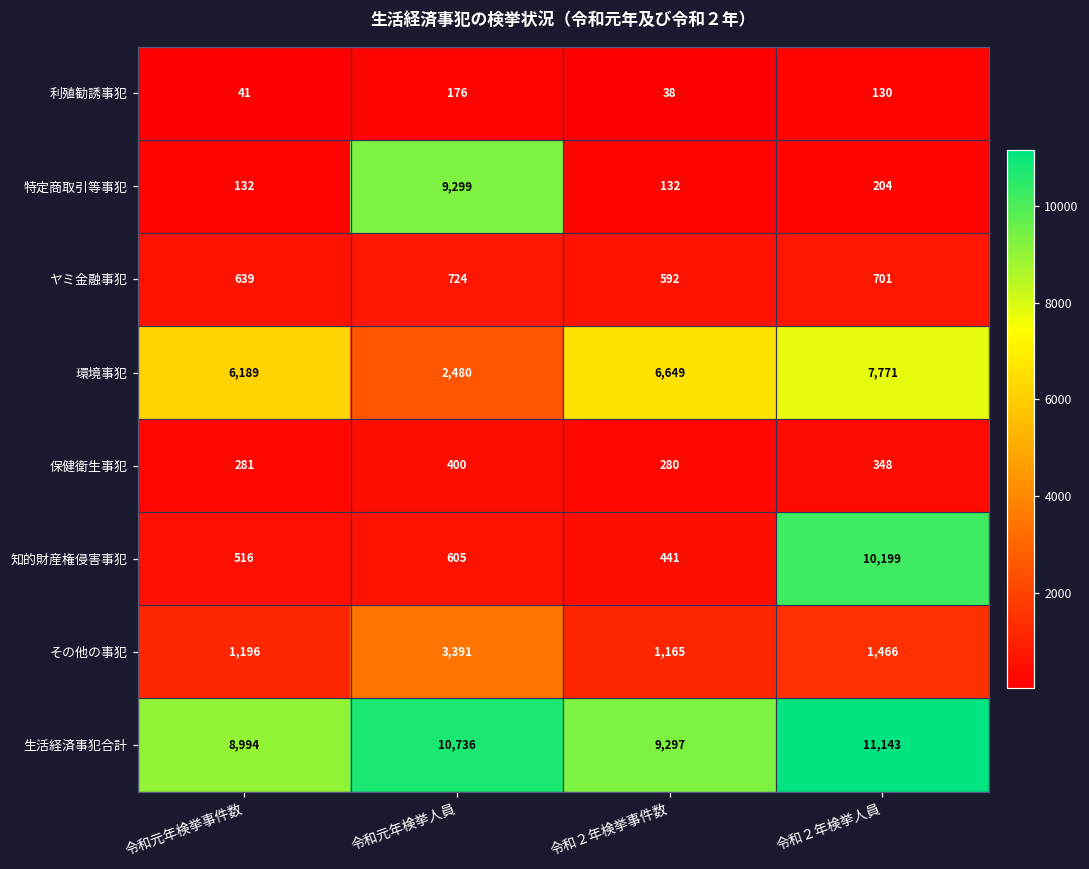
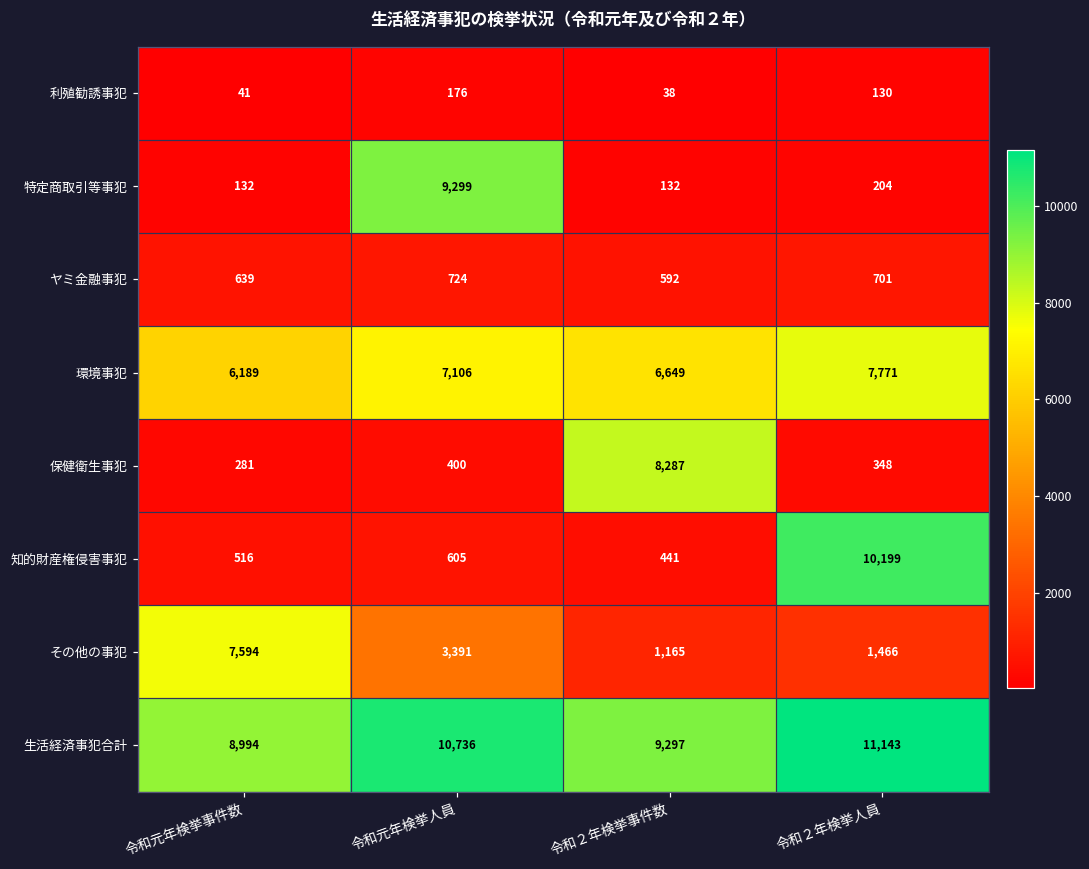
  {
    "利殖勧誘事犯": {
      "令和元年検挙事件数": "41",
      "令和元年検挙人員": "176",
      "令和２年検挙事件数": "38",
      "令和２年検挙人員": "130"
    },
    "特定商取引等事犯": {
      "令和元年検挙事件数": "132",
      "令和元年検挙人員": "9,299",
      "令和２年検挙事件数": "132",
      "令和２年検挙人員": "204"
    },
    "ヤミ金融事犯": {
      "令和元年検挙事件数": "639",
      "令和元年検挙人員": "724",
      "令和２年検挙事件数": "592",
      "令和２年検挙人員": "701"
    },
    "環境事犯": {
      "令和元年検挙事件数": "6,189",
-     "令和元年検挙人員": "2,480",
+     "令和元年検挙人員": "7,106",
      "令和２年検挙事件数": "6,649",
      "令和２年検挙人員": "7,771"
    },
    "保健衛生事犯": {
      "令和元年検挙事件数": "281",
      "令和元年検挙人員": "400",
-     "令和２年検挙事件数": "280",
+     "令和２年検挙事件数": "8,287",
      "令和２年検挙人員": "348"
    },
    "知的財産権侵害事犯": {
      "令和元年検挙事件数": "516",
      "令和元年検挙人員": "605",
      "令和２年検挙事件数": "441",
      "令和２年検挙人員": "10,199"
    },
    "その他の事犯": {
-     "令和元年検挙事件数": "1,196",
+     "令和元年検挙事件数": "7,594",
      "令和元年検挙人員": "3,391",
      "令和２年検挙事件数": "1,165",
      "令和２年検挙人員": "1,466"
    },
    "生活経済事犯合計": {
      "令和元年検挙事件数": "8,994",
      "令和元年検挙人員": "10,736",
      "令和２年検挙事件数": "9,297",
      "令和２年検挙人員": "11,143"
    }
  }
